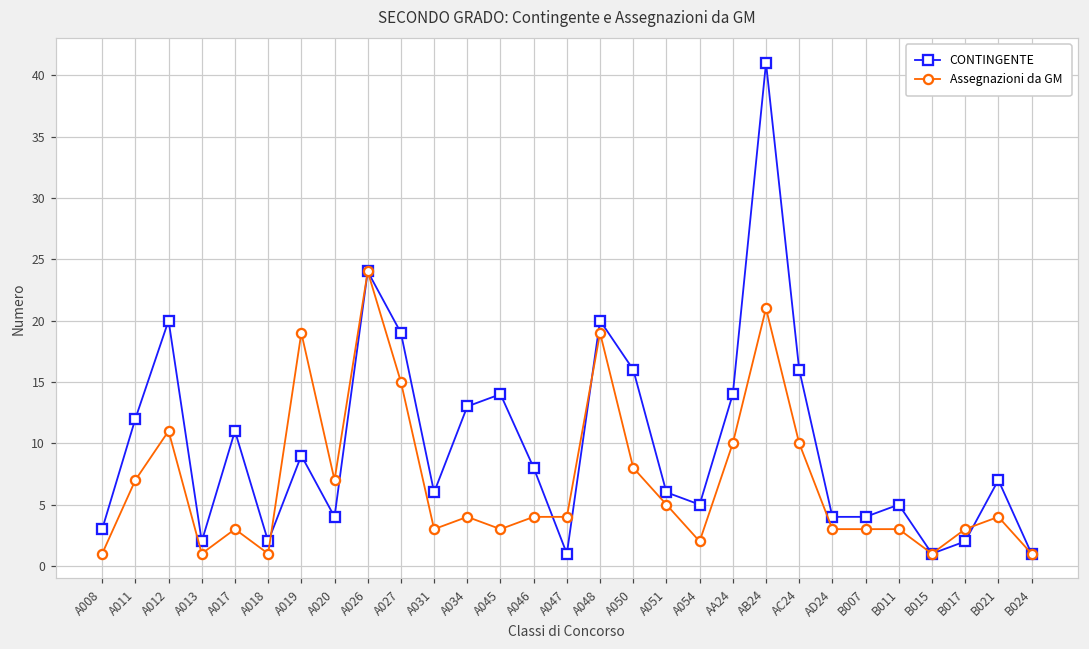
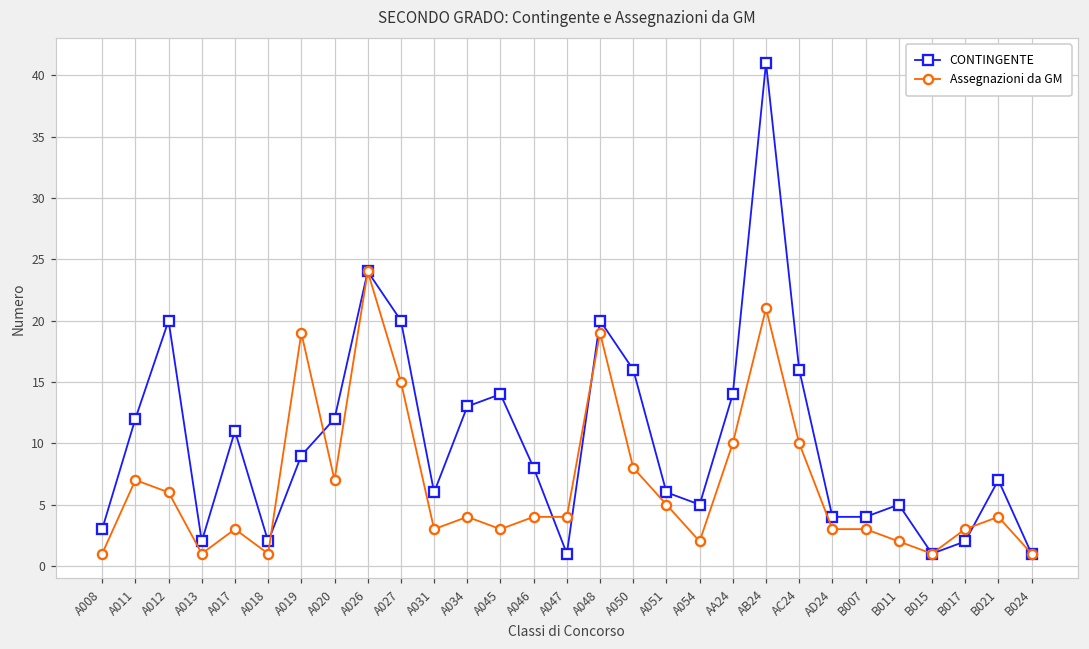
  {
    "CONTINGENTE": {
      "A008": 3,
      "A011": 12,
      "A012": 20,
      "A013": 2,
      "A017": 11,
      "A018": 2,
      "A019": 9,
-     "A020": 4,
-     "A027": 19,
+     "A020": 12,
+     "A027": 20,
      "A031": 6,
      "A034": 13,
      "A045": 14,
      "A046": 8,
      "A047": 1,
      "A048": 20,
      "A050": 16,
      "A051": 6,
      "A054": 5,
      "AA24": 14,
      "AB24": 41,
      "AC24": 16,
      "AD24": 4,
      "B007": 4,
      "B011": 5,
      "B017": 2,
      "B021": 7
    },
    "Assegnazioni da GM": {
      "A008": 1,
      "A011": 7,
-     "A012": 11,
+     "A012": 6,
      "A013": 1,
      "A017": 3,
      "A018": 1,
      "A019": 19,
      "A020": 7,
      "A027": 15,
      "A031": 3,
      "A034": 4,
      "A045": 3,
      "A046": 4,
      "A047": 4,
      "A048": 19,
      "A050": 8,
      "A051": 5,
      "A054": 2,
      "AA24": 10,
      "AB24": 21,
      "AC24": 10,
      "AD24": 3,
      "B007": 3,
-     "B011": 3,
+     "B011": 2,
      "B017": 3,
      "B021": 4
    }
  }
